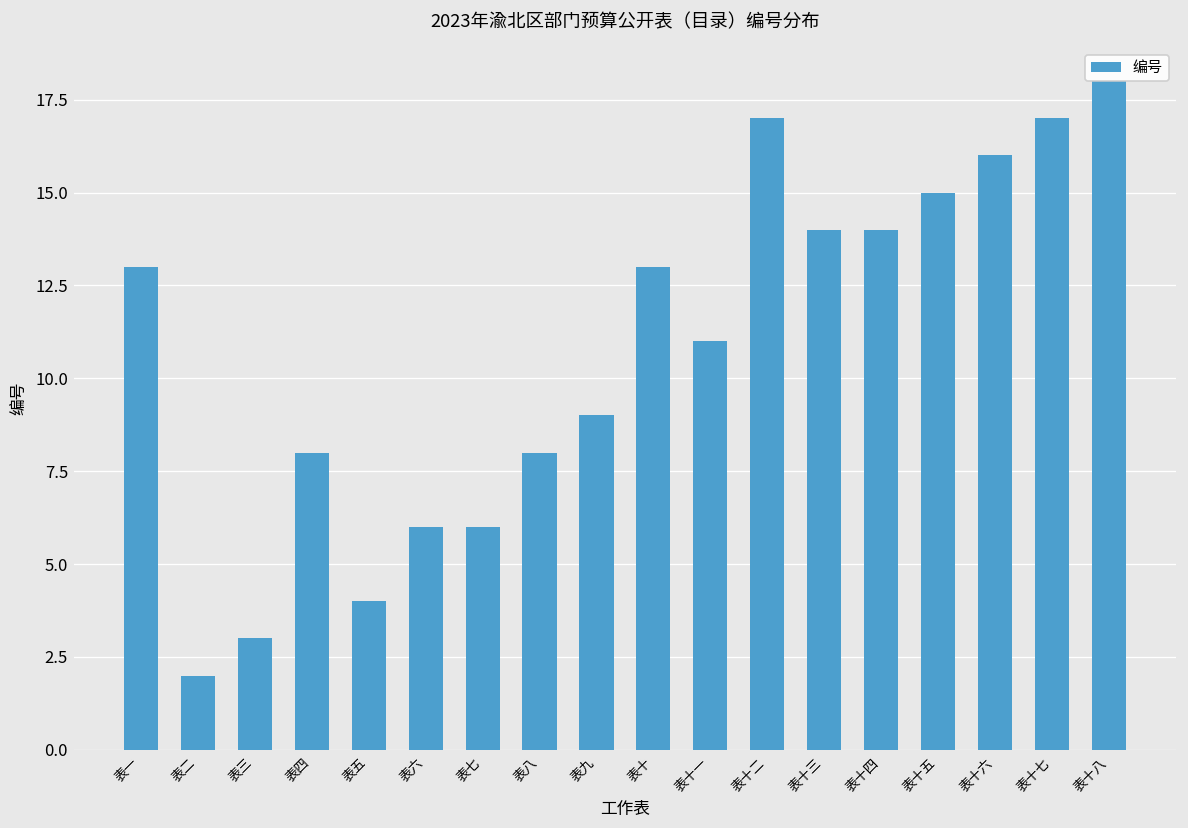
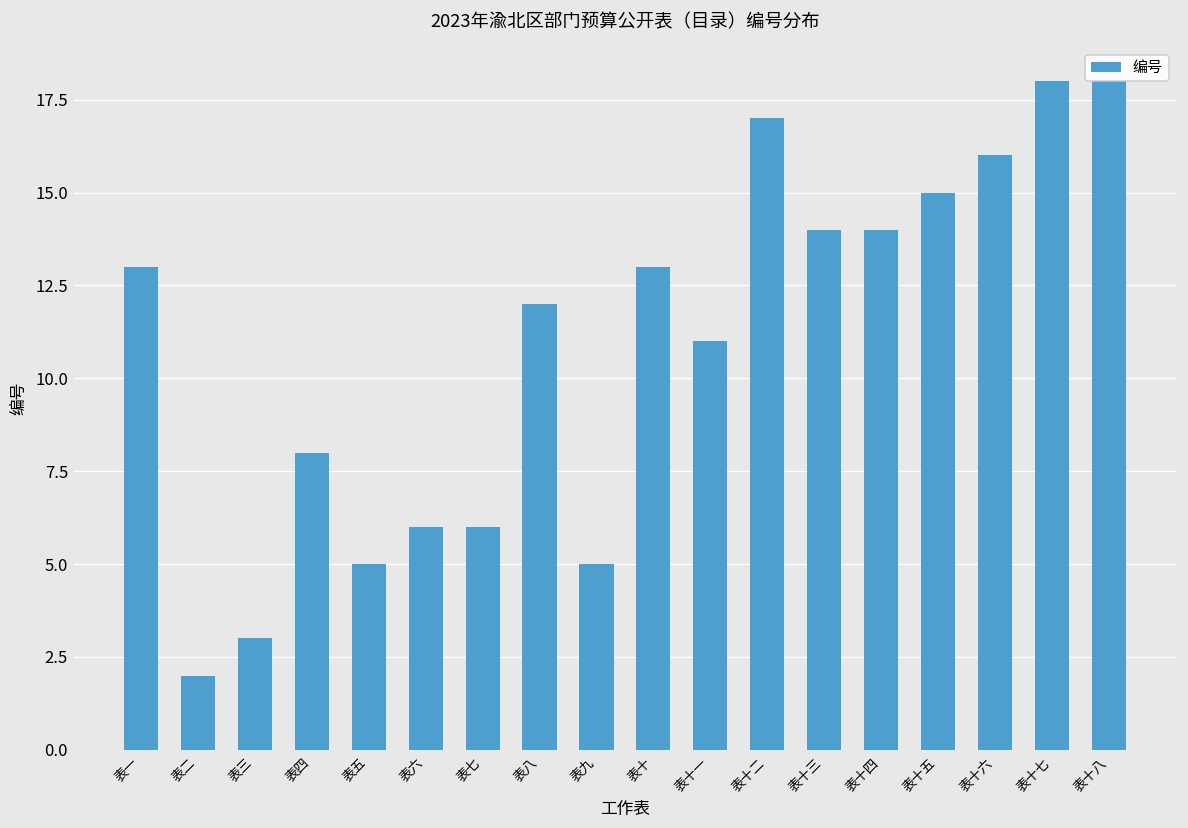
  {
    "表一": 13,
    "表二": 2,
    "表三": 3,
    "表四": 8,
-   "表五": 4,
+   "表五": 5,
    "表六": 6,
    "表七": 6,
-   "表八": 8,
-   "表九": 9,
+   "表八": 12,
+   "表九": 5,
    "表十": 13,
    "表十一": 11,
    "表十二": 17,
    "表十三": 14,
    "表十四": 14,
    "表十五": 15,
    "表十六": 16,
-   "表十七": 17
+   "表十七": 18
  }
